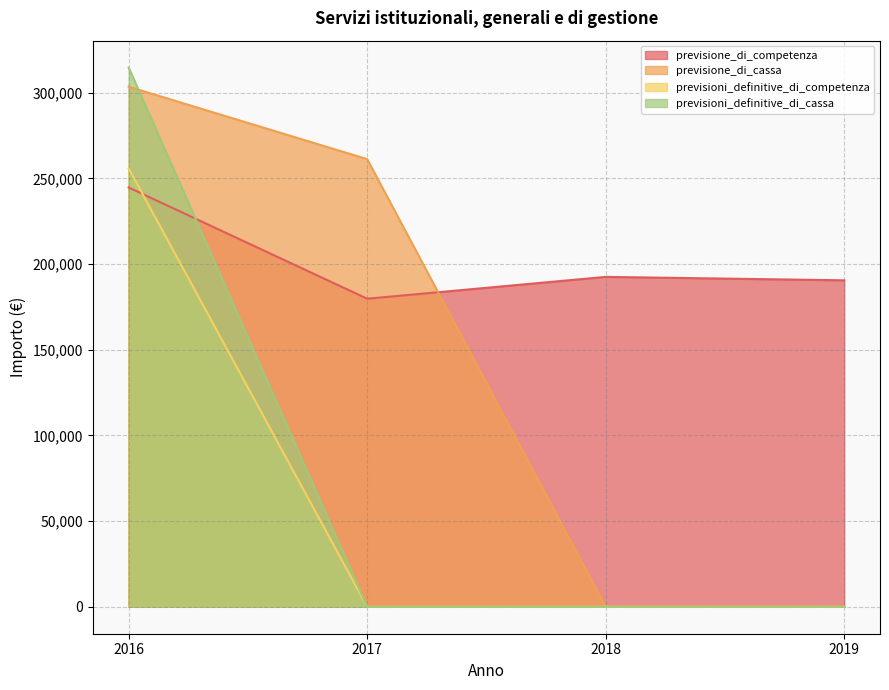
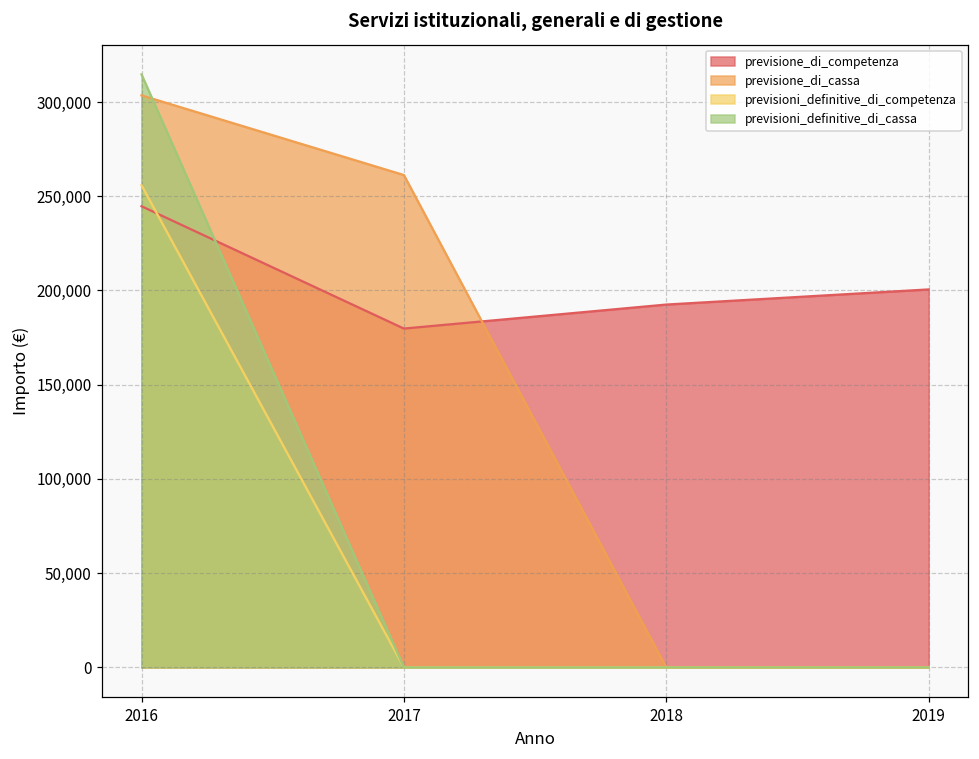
  {
    "previsione_di_competenza": {
      "2016": "245,000",
      "2017": "180,000",
      "2018": "193,000",
-     "2019": "191,000"
+     "2019": "201,000"
    },
    "previsioni_definitive_di_cassa": {
      "2016": "315,000"
    }
  }
